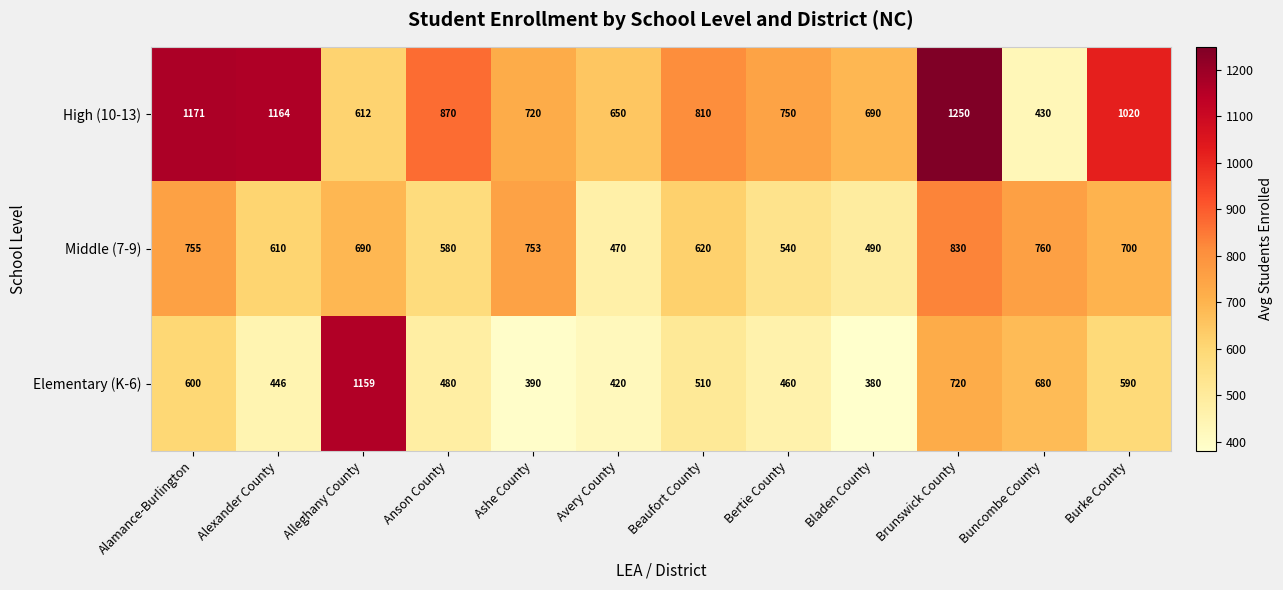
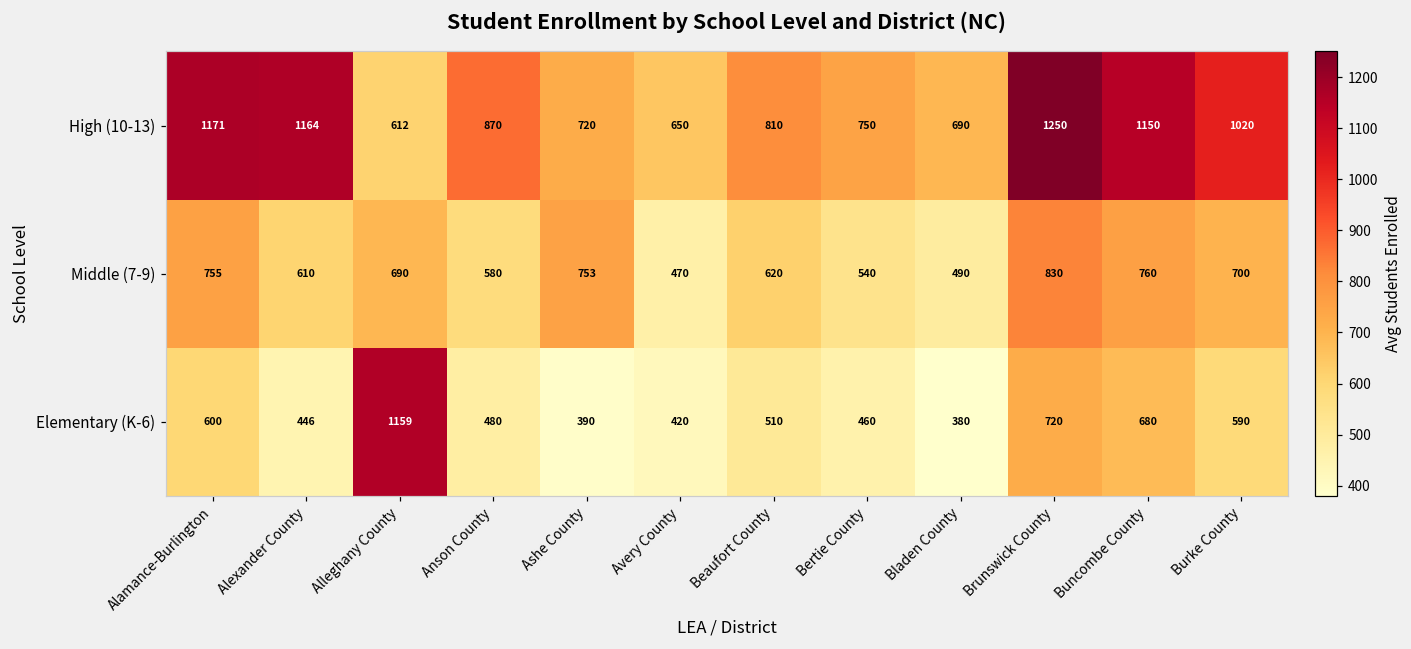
  {
    "High (10-13)": {
      "Alamance-Burlington": 1171,
      "Alexander County": 1164,
      "Alleghany County": 612,
      "Anson County": 870,
      "Ashe County": 720,
      "Avery County": 650,
      "Beaufort County": 810,
      "Bertie County": 750,
      "Bladen County": 690,
      "Brunswick County": 1250,
-     "Buncombe County": 430,
+     "Buncombe County": 1150,
      "Burke County": 1020
    },
    "Middle (7-9)": {
      "Alamance-Burlington": 755,
      "Alexander County": 610,
      "Alleghany County": 690,
      "Anson County": 580,
      "Ashe County": 753,
      "Avery County": 470,
      "Beaufort County": 620,
      "Bertie County": 540,
      "Bladen County": 490,
      "Brunswick County": 830,
      "Buncombe County": 760,
      "Burke County": 700
    },
    "Elementary (K-6)": {
      "Alamance-Burlington": 600,
      "Alexander County": 446,
      "Alleghany County": 1159,
      "Anson County": 480,
      "Ashe County": 390,
      "Avery County": 420,
      "Beaufort County": 510,
      "Bertie County": 460,
      "Bladen County": 380,
      "Brunswick County": 720,
      "Buncombe County": 680,
      "Burke County": 590
    }
  }
